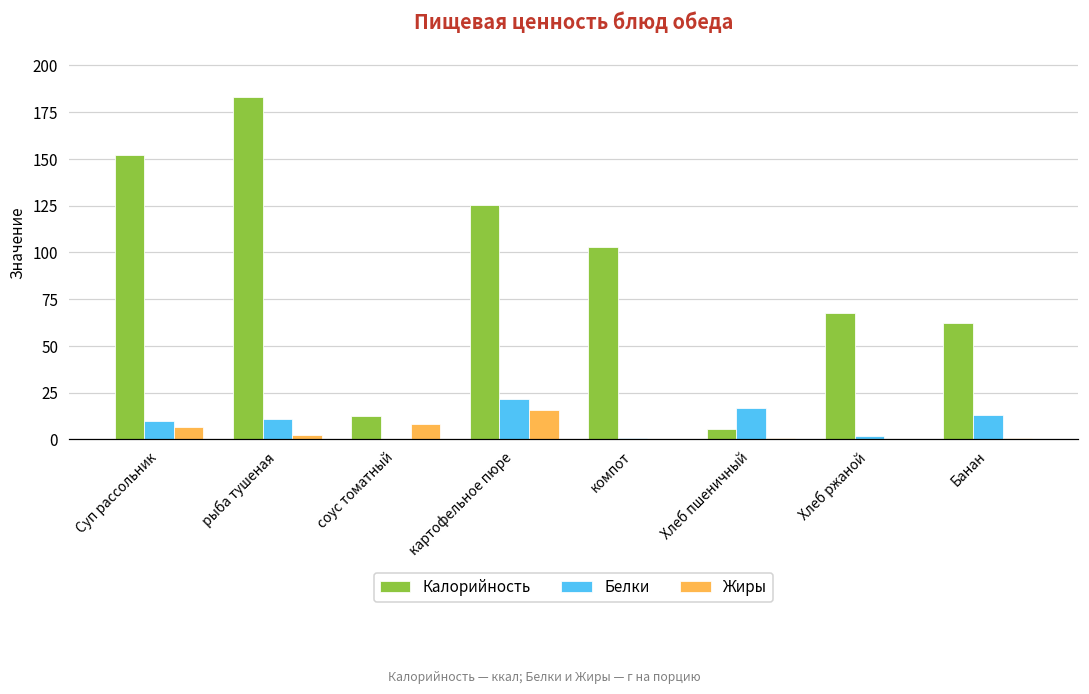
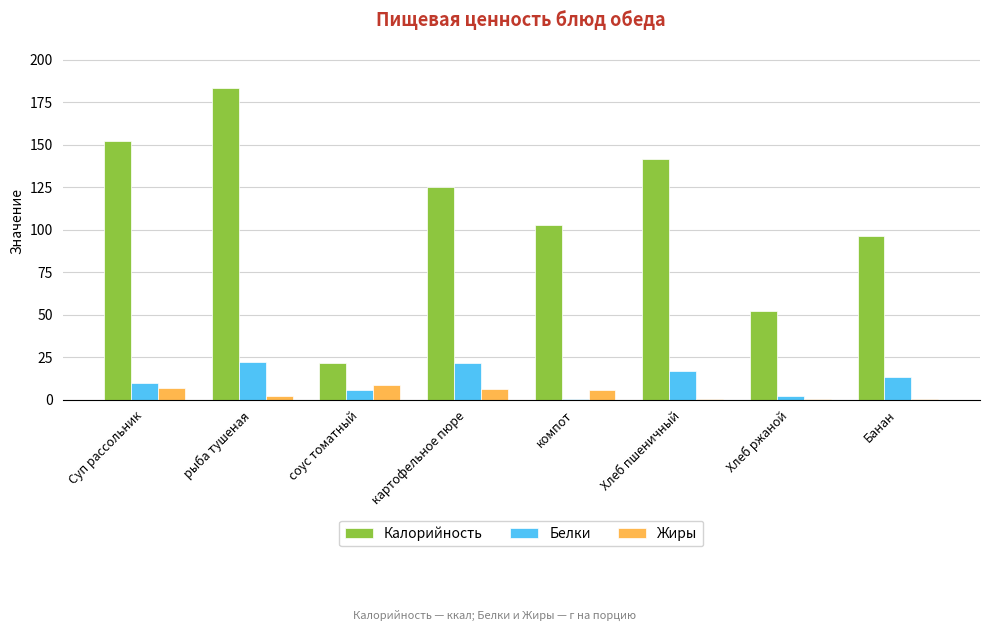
  {
    "Калорийность": {
      "Суп рассольник": 152,
      "рыба тушеная": 183,
-     "соус томатный": 13,
+     "соус томатный": 22,
      "картофельное пюре": 125,
      "компот": 103,
-     "Хлеб пшеничный": 6,
-     "Хлеб ржаной": 68,
-     "Банан": 62
+     "Хлеб пшеничный": 141,
+     "Хлеб ржаной": 52,
+     "Банан": 96
    },
    "Белки": {
      "Суп рассольник": 10,
-     "рыба тушеная": 11,
-     "соус томатный": 0,
+     "рыба тушеная": 22,
+     "соус томатный": 5,
      "картофельное пюре": 21,
      "Хлеб пшеничный": 17,
      "Хлеб ржаной": 2,
      "Банан": 13
    },
    "Жиры": {
      "Суп рассольник": 7,
      "рыба тушеная": 2,
      "соус томатный": 8,
-     "картофельное пюре": 16,
-     "компот": 0
+     "картофельное пюре": 6,
+     "компот": 6
    }
  }
